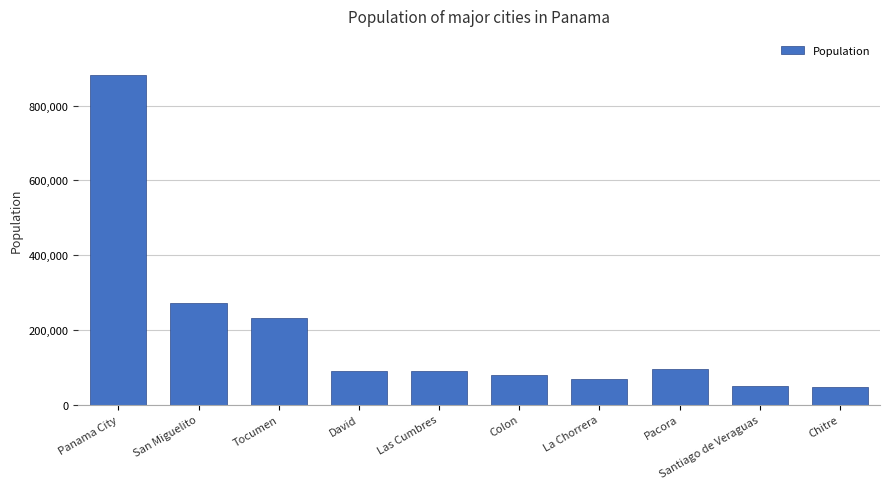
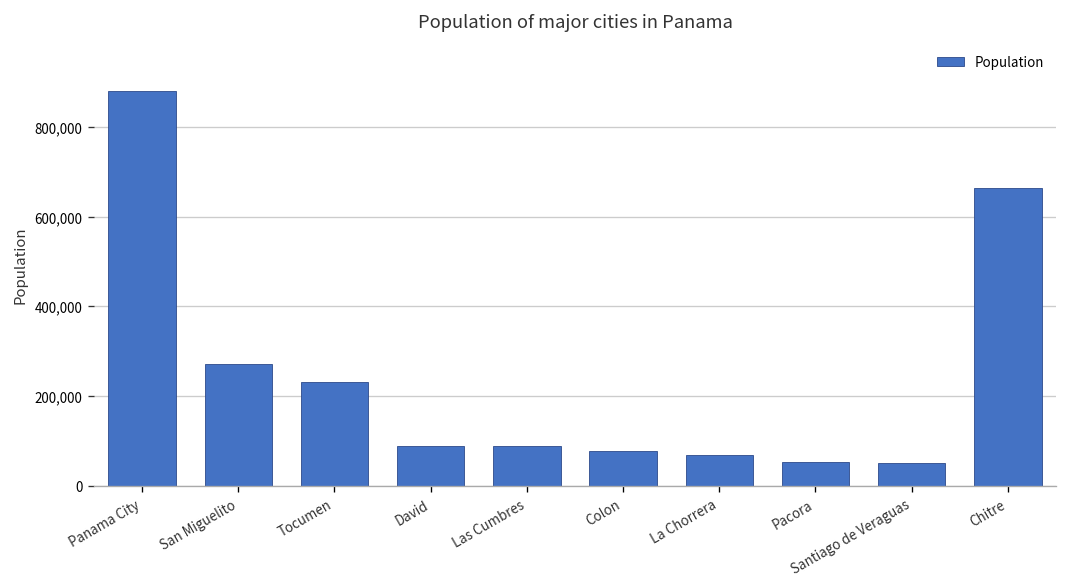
  {
    "Panama City": "880,000",
    "San Miguelito": "270,000",
    "Tocumen": "230,000",
    "David": "90,000",
    "Las Cumbres": "90,000",
    "Colon": "80,000",
    "La Chorrera": "70,000",
-   "Pacora": "90,000",
+   "Pacora": "50,000",
    "Santiago de Veraguas": "50,000",
-   "Chitre": "50,000"
+   "Chitre": "660,000"
  }
